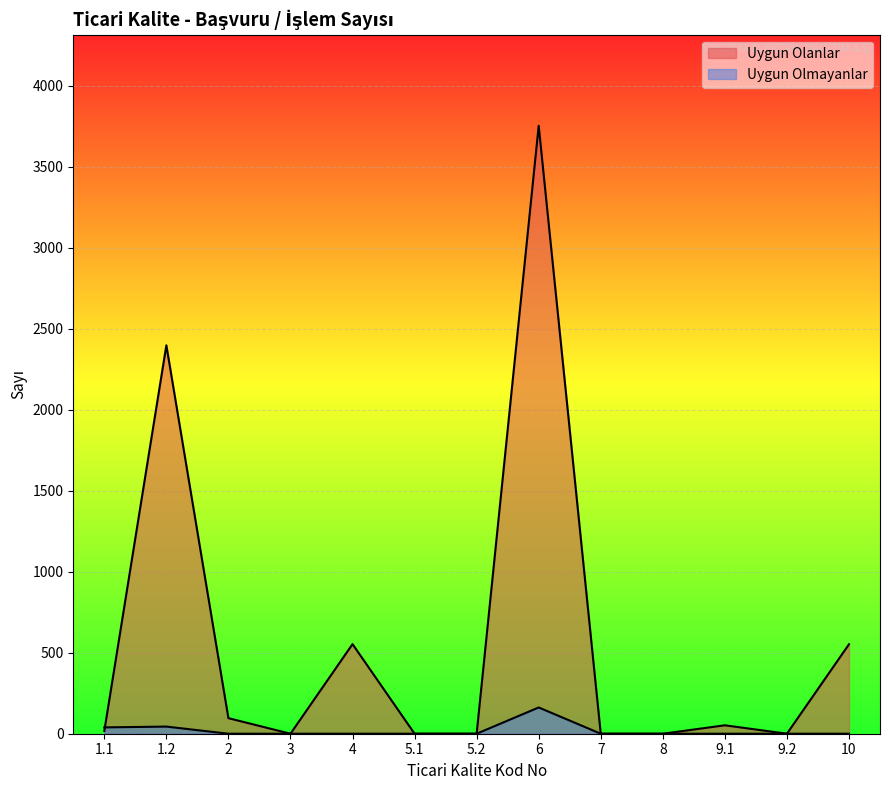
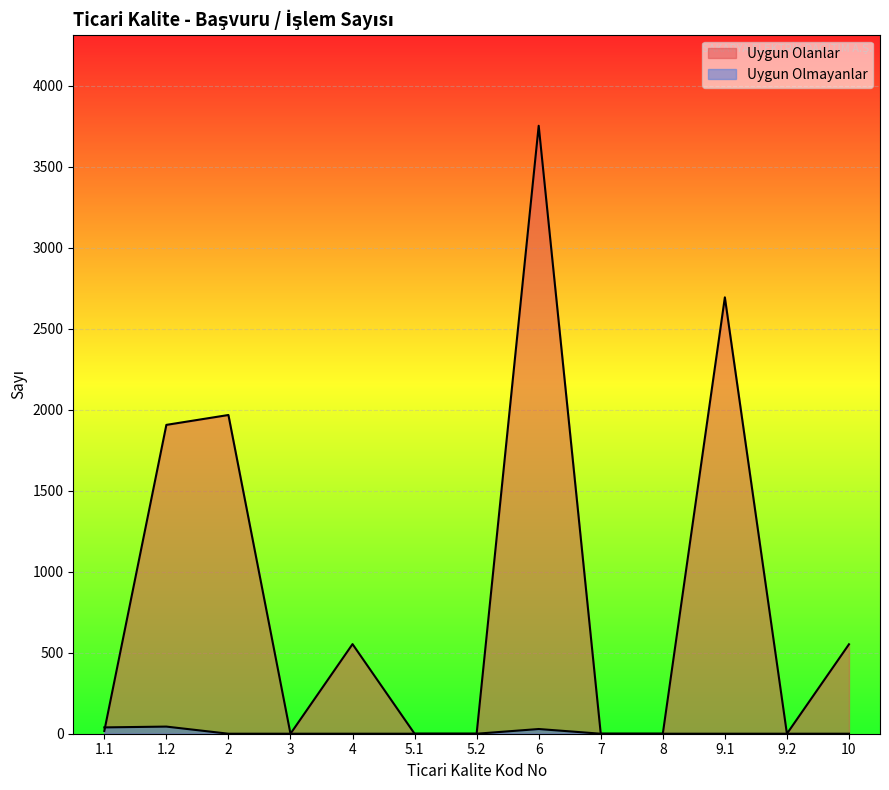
  {
    "Uygun Olanlar": {
      "1.1": 20,
-     "1.2": 2400,
-     "2": 100,
+     "1.2": 1910,
+     "2": 1970,
      "4": 550,
      "6": 3750,
-     "9.1": 50,
+     "9.1": 2690,
      "10": 550
    },
    "Uygun Olmayanlar": {
      "1.1": 40,
      "1.2": 40,
      "2": 0,
      "4": 0,
-     "6": 160,
+     "6": 30,
      "9.1": 0,
      "10": 0
    }
  }
